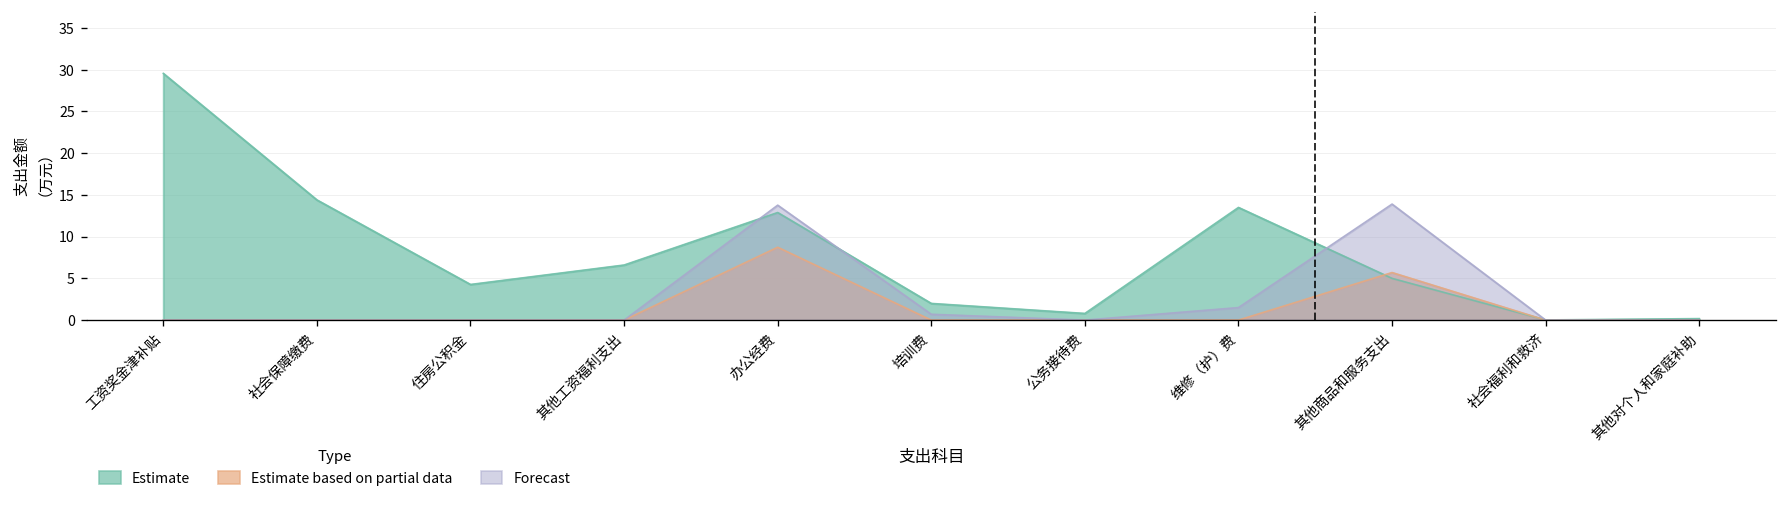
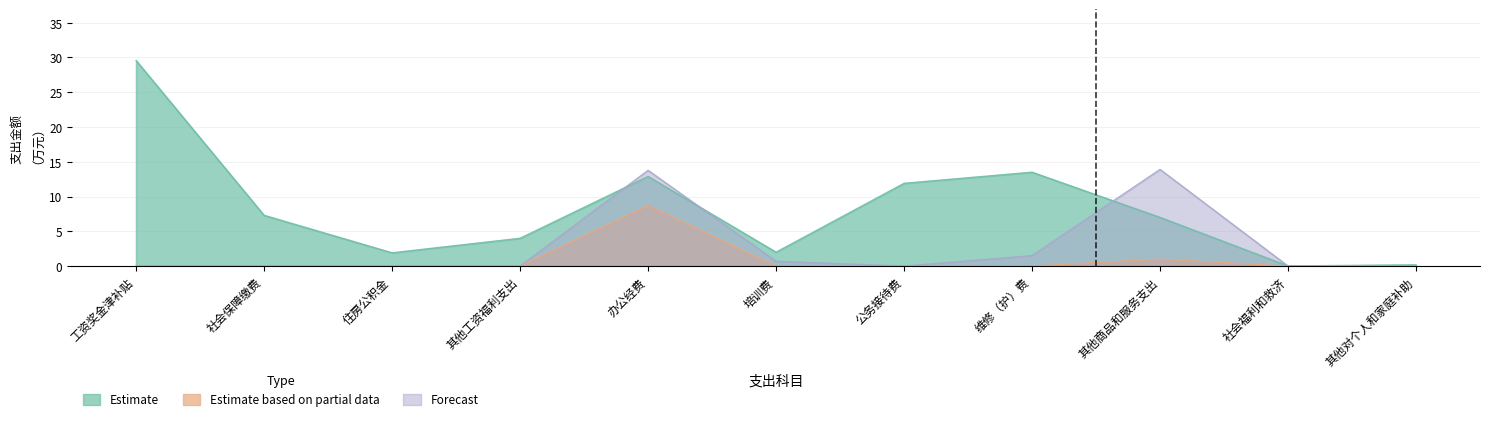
  {
    "Estimate": {
      "工资奖金津补贴": 30,
-     "社会保障缴费": 14,
-     "住房公积金": 4,
-     "其他工资福利支出": 7,
+     "社会保障缴费": 7,
+     "住房公积金": 2,
+     "其他工资福利支出": 4,
      "办公经费": 13,
      "培训费": 2,
-     "公务接待费": 1,
+     "公务接待费": 12,
      "维修（护）费": 14,
-     "其他商品和服务支出": 5
+     "其他商品和服务支出": 7
    },
    "Estimate based on partial data": {
      "办公经费": 9,
      "培训费": 0,
      "维修（护）费": 0,
-     "其他商品和服务支出": 6
+     "其他商品和服务支出": 1
    },
    "Forecast": {
      "办公经费": 14,
      "培训费": 1,
      "维修（护）费": 2,
      "其他商品和服务支出": 14
    }
  }
